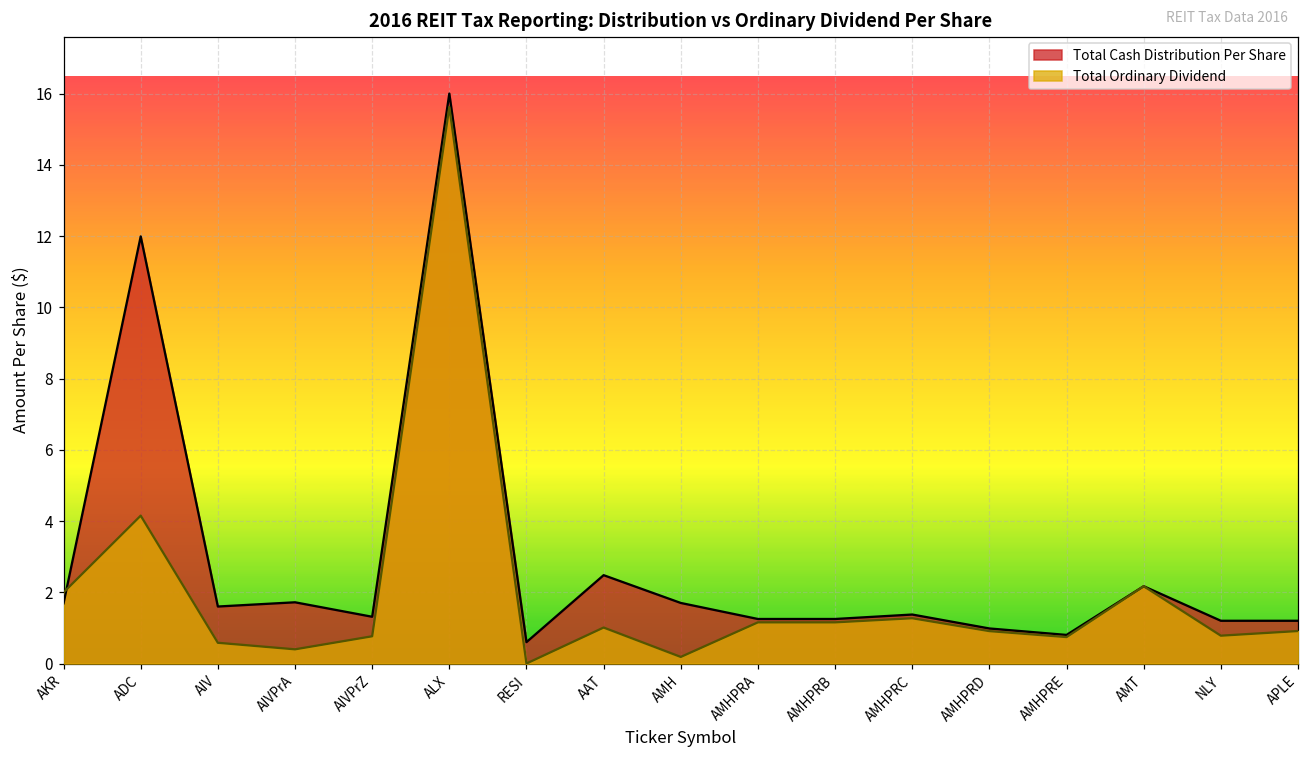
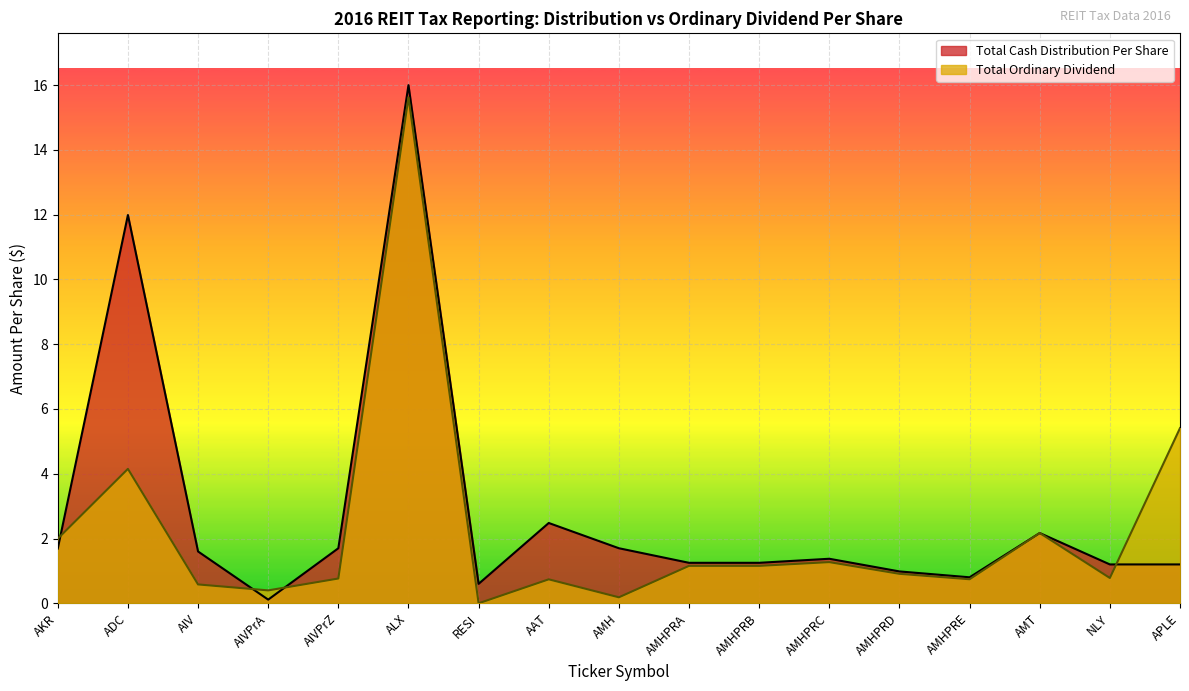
  {
    "Total Cash Distribution Per Share": {
      "AKR": 1.7,
      "ADC": 12.0,
      "AIV": 1.6,
-     "AIVPrA": 1.7,
-     "AIVPrZ": 1.3,
+     "AIVPrA": 0.1,
+     "AIVPrZ": 1.7,
      "ALX": 16.0,
      "RESI": 0.6,
      "AAT": 2.5,
      "AMH": 1.7,
      "AMHPRA": 1.3,
      "AMHPRB": 1.3,
      "AMHPRC": 1.4,
      "NLY": 1.2,
      "APLE": 1.2
    },
    "Total Ordinary Dividend": {
      "AKR": 2.0,
      "ADC": 4.2,
      "AIV": 0.6,
      "AIVPrA": 0.4,
      "AIVPrZ": 0.8,
      "ALX": 15.6,
      "RESI": 0.0,
-     "AAT": 1.0,
+     "AAT": 0.7,
      "AMH": 0.2,
      "AMHPRA": 1.2,
      "AMHPRB": 1.2,
      "AMHPRC": 1.3,
      "NLY": 0.8,
-     "APLE": 0.9
+     "APLE": 5.4
    }
  }
